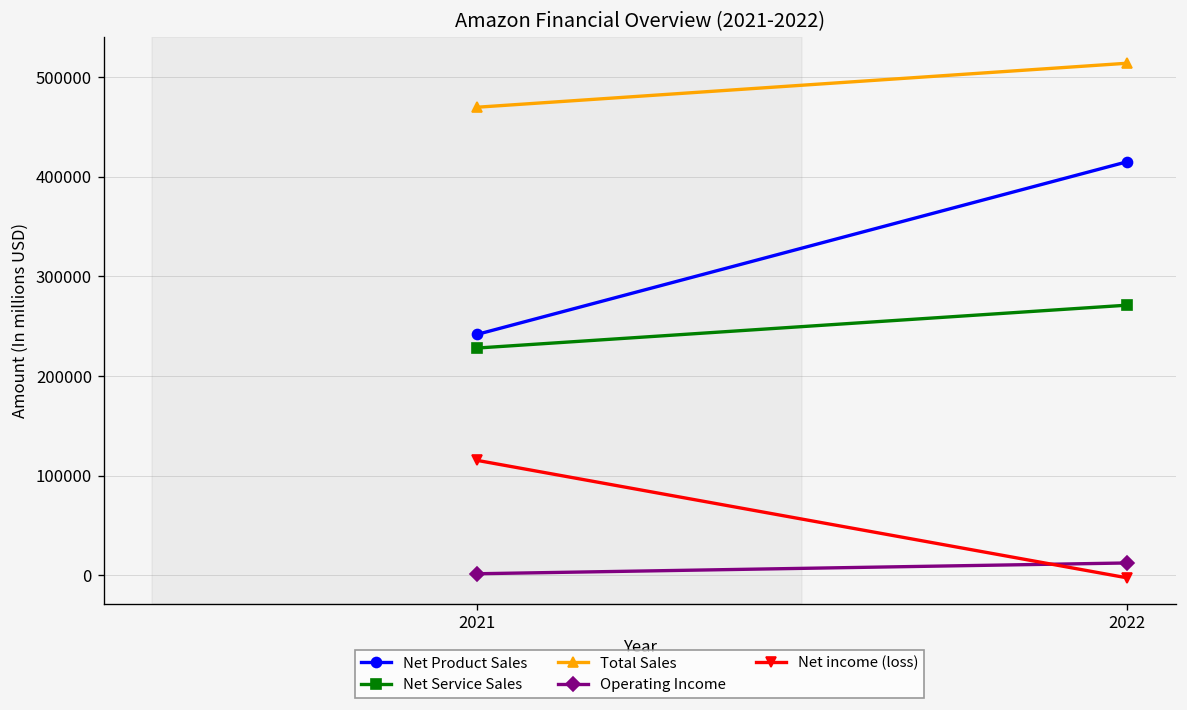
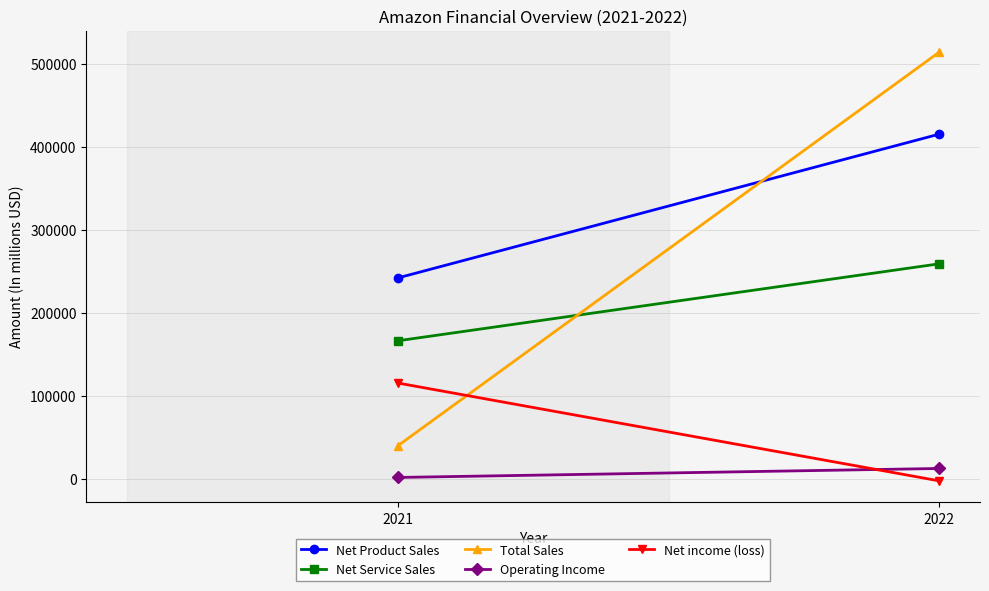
  {
    "Net Product Sales": {
      "2021": 240000,
      "2022": 420000
    },
    "Net Service Sales": {
-     "2021": 230000,
-     "2022": 270000
+     "2021": 170000,
+     "2022": 260000
    },
    "Total Sales": {
-     "2021": 470000,
+     "2021": 40000,
      "2022": 510000
    },
    "Operating Income": {
      "2021": 0,
      "2022": 10000
    },
    "Net income (loss)": {
      "2021": 120000,
      "2022": 0
    }
  }
